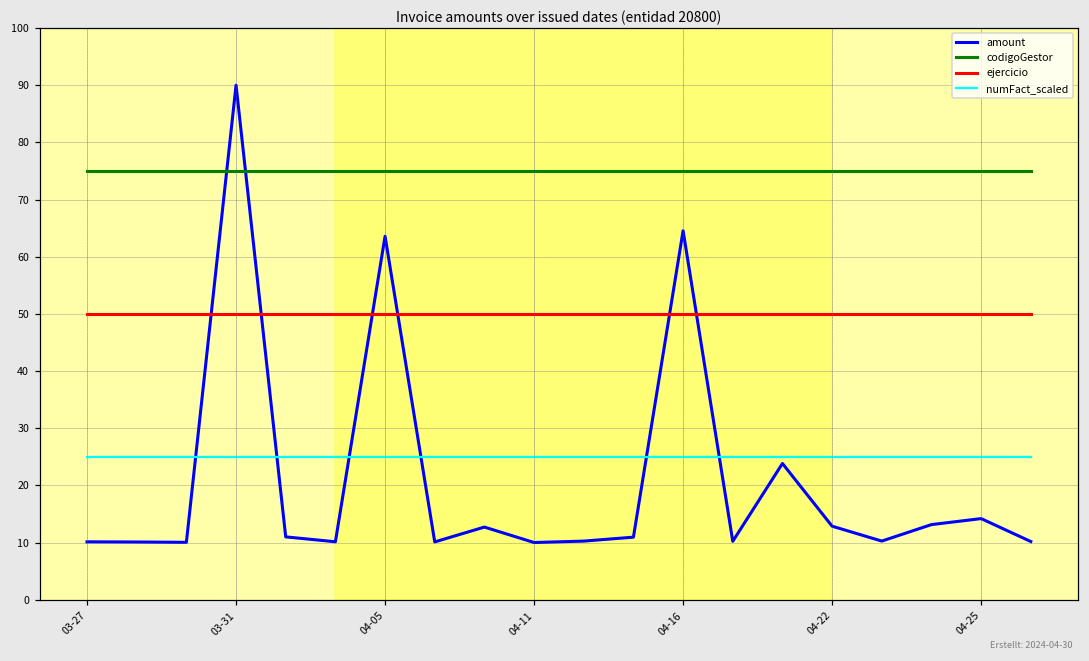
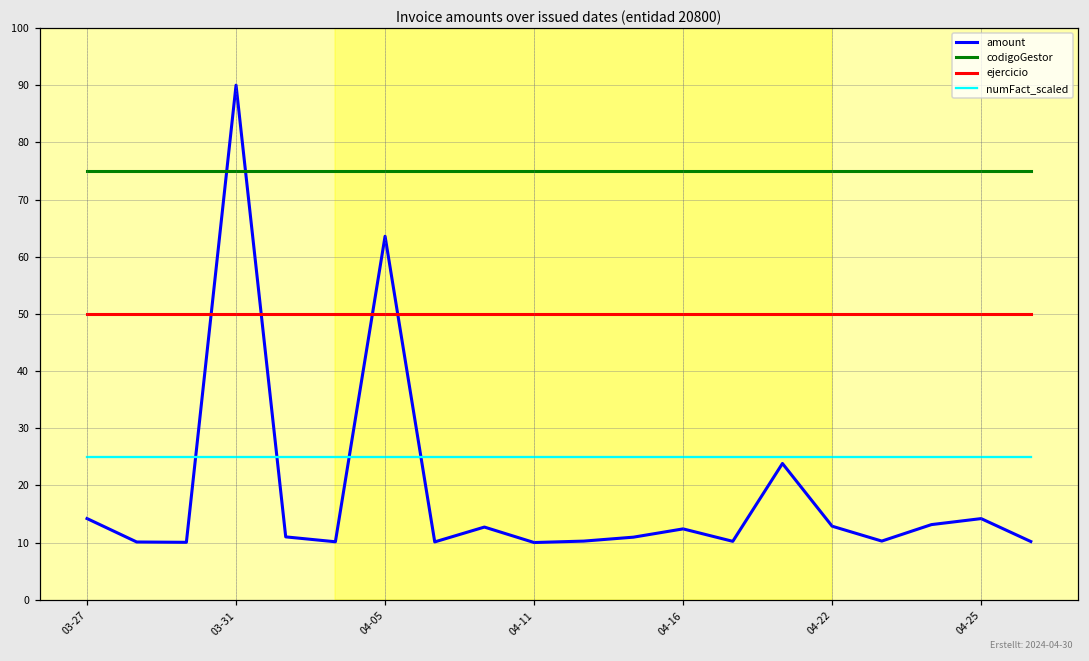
  {
    "amount": {
-     "03-27": 10,
+     "03-27": 14,
      "03-31": 90,
      "04-05": 64,
      "04-11": 10,
-     "04-16": 65,
+     "04-16": 12,
      "04-22": 13,
      "04-25": 14
    },
    "codigoGestor": {
      "03-27": 75,
      "03-31": 75,
      "04-05": 75,
      "04-11": 75,
      "04-16": 75,
      "04-22": 75,
      "04-25": 75
    },
    "ejercicio": {
      "03-27": 50,
      "03-31": 50,
      "04-05": 50,
      "04-11": 50,
      "04-16": 50,
      "04-22": 50,
      "04-25": 50
    },
    "numFact_scaled": {
      "03-27": 25,
      "03-31": 25,
      "04-05": 25,
      "04-11": 25,
      "04-16": 25,
      "04-22": 25,
      "04-25": 25
    }
  }
